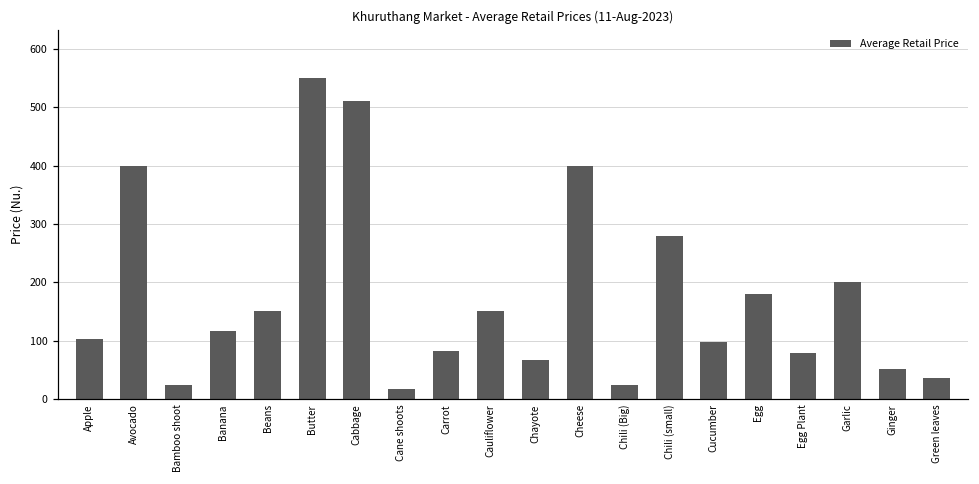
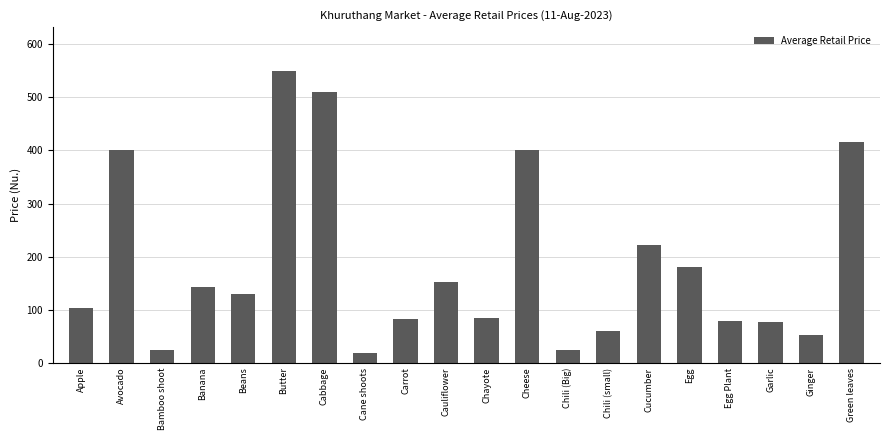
  {
    "Apple": 100,
    "Avocado": 400,
    "Bamboo shoot": 20,
-   "Banana": 120,
-   "Beans": 150,
+   "Banana": 140,
+   "Beans": 130,
    "Butter": 550,
    "Cabbage": 510,
    "Cane shoots": 20,
    "Carrot": 80,
    "Cauliflower": 150,
-   "Chayote": 70,
+   "Chayote": 80,
    "Cheese": 400,
    "Chili (Big)": 20,
-   "Chili (small)": 280,
-   "Cucumber": 100,
+   "Chili (small)": 60,
+   "Cucumber": 220,
    "Egg": 180,
    "Egg Plant": 80,
-   "Garlic": 200,
+   "Garlic": 80,
    "Ginger": 50,
-   "Green leaves": 40
+   "Green leaves": 420
  }
